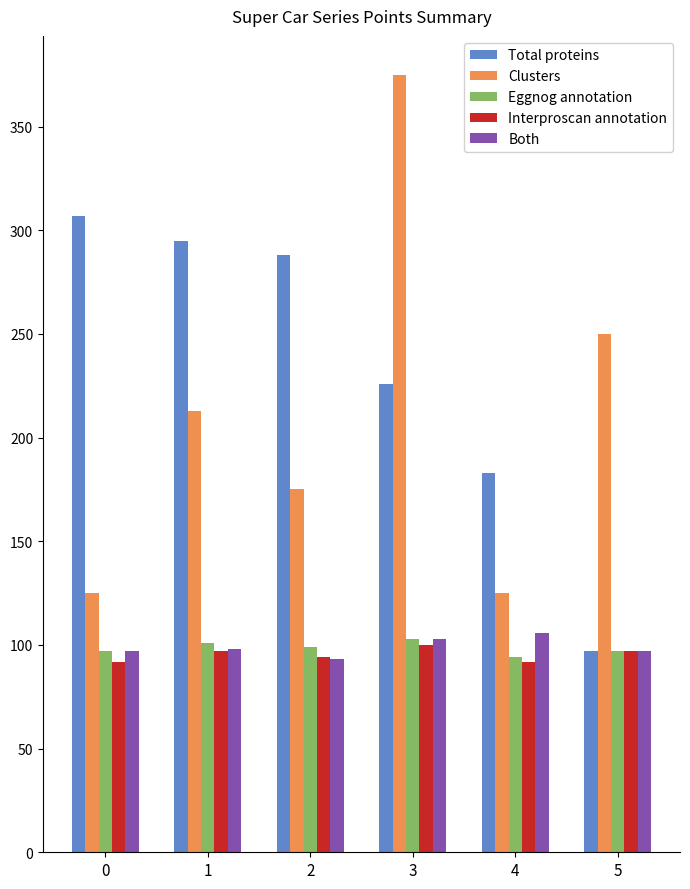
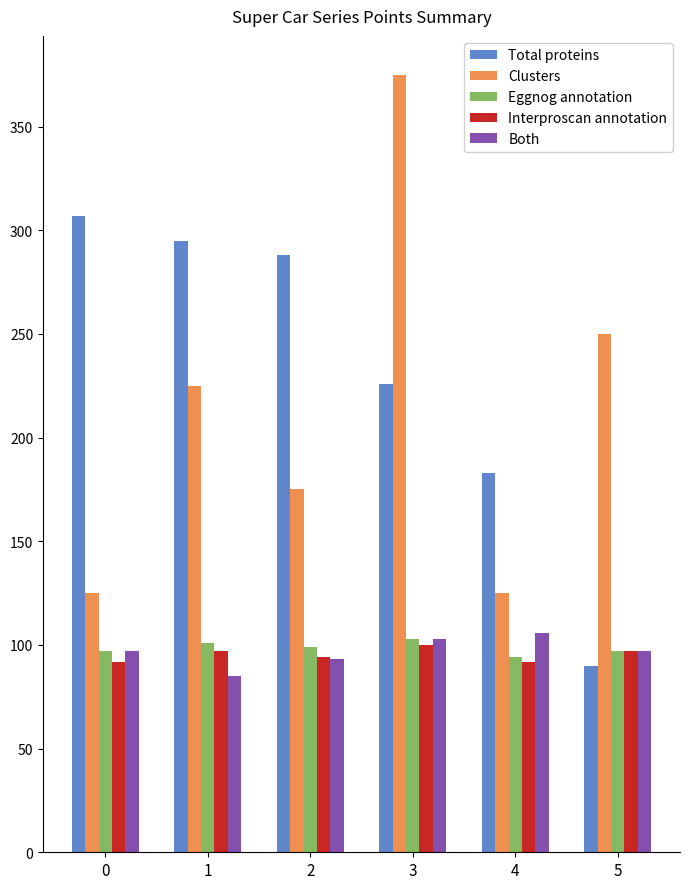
  {
    "Total proteins": {
      "0": 307,
      "1": 295,
      "2": 288,
      "3": 226,
      "4": 183,
-     "5": 97
+     "5": 90
    },
    "Clusters": {
      "0": 125,
-     "1": 213,
+     "1": 225,
      "2": 175,
      "3": 375,
      "4": 125,
      "5": 250
    },
    "Eggnog annotation": {
      "0": 97,
      "1": 101,
      "2": 99,
      "3": 103,
      "4": 94,
      "5": 97
    },
    "Interproscan annotation": {
      "0": 92,
      "1": 97,
      "2": 94,
      "3": 100,
      "4": 92,
      "5": 97
    },
    "Both": {
      "0": 97,
-     "1": 98,
+     "1": 85,
      "2": 93,
      "3": 103,
      "4": 106,
      "5": 97
    }
  }
